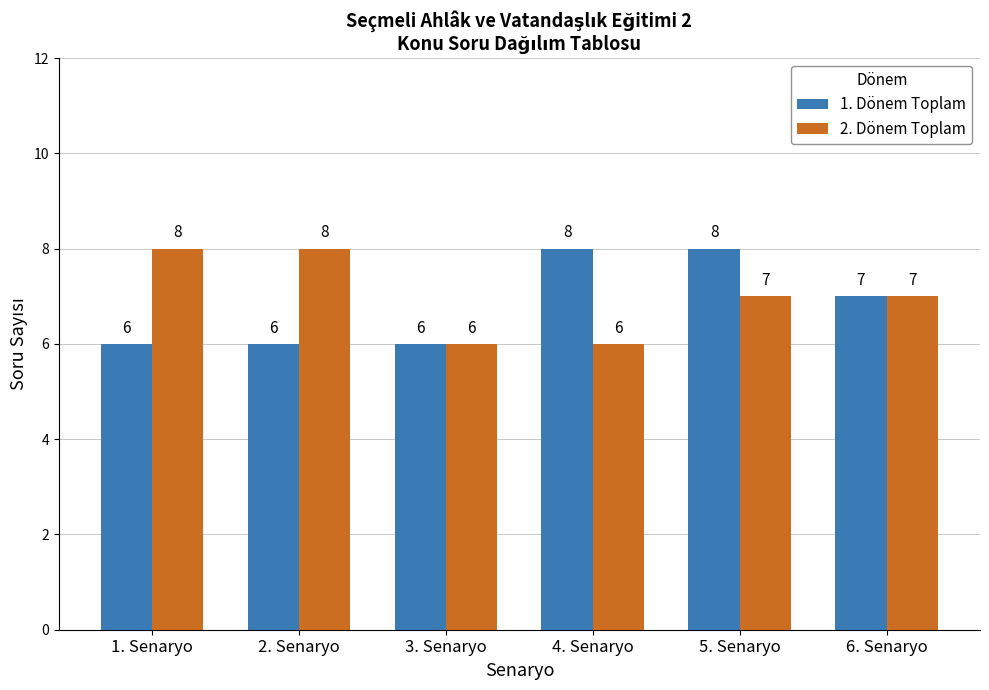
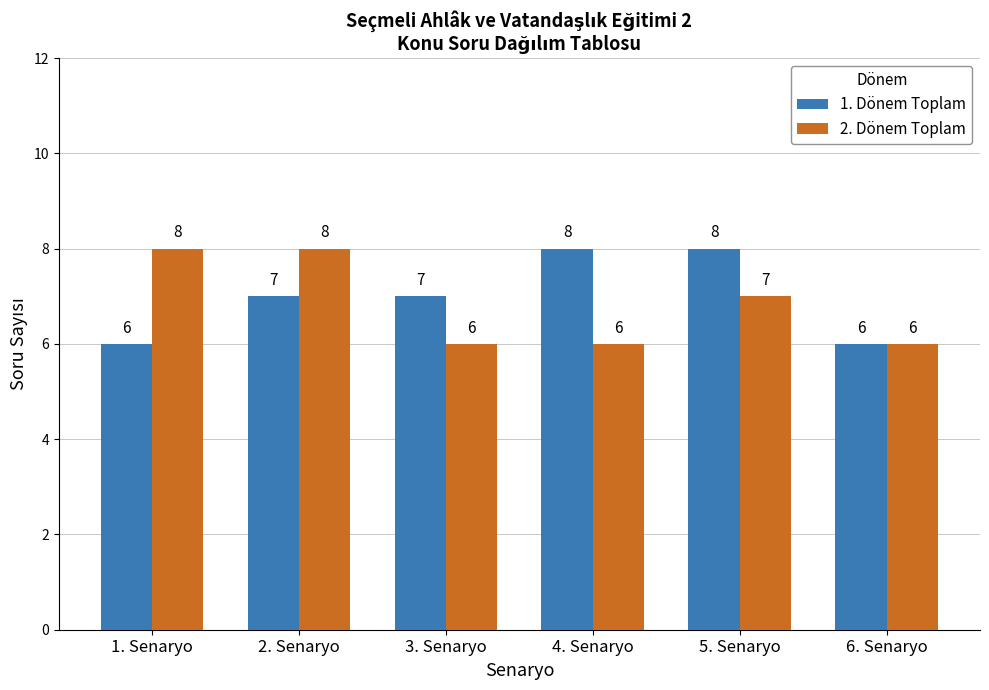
  {
    "1. Dönem Toplam": {
      "1. Senaryo": 6,
-     "2. Senaryo": 6,
-     "3. Senaryo": 6,
+     "2. Senaryo": 7,
+     "3. Senaryo": 7,
      "4. Senaryo": 8,
      "5. Senaryo": 8,
-     "6. Senaryo": 7
+     "6. Senaryo": 6
    },
    "2. Dönem Toplam": {
      "1. Senaryo": 8,
      "2. Senaryo": 8,
      "3. Senaryo": 6,
      "4. Senaryo": 6,
      "5. Senaryo": 7,
-     "6. Senaryo": 7
+     "6. Senaryo": 6
    }
  }
